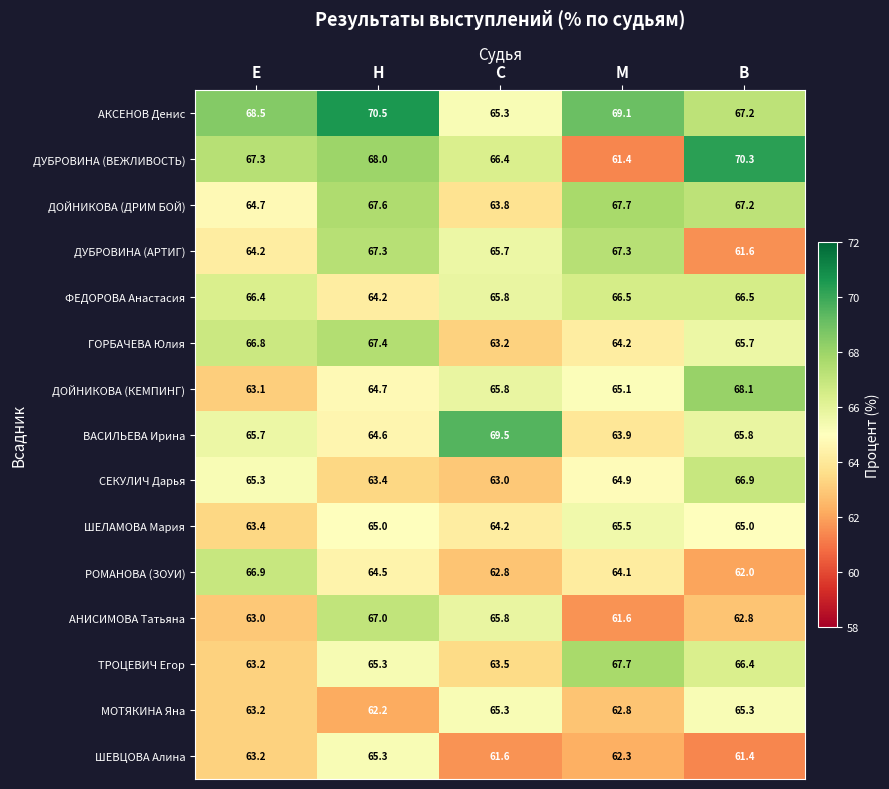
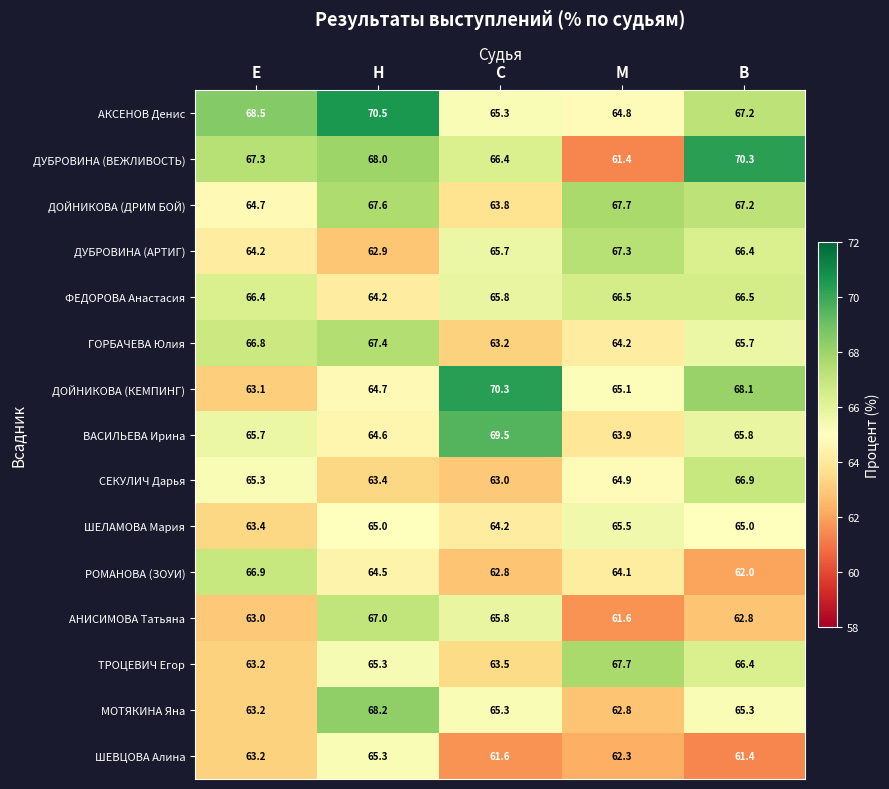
  {
    "АКСЕНОВ Денис": {
      "Е": 68.5,
      "Н": 70.5,
      "C": 65.3,
-     "М": 69.1,
+     "М": 64.8,
      "В": 67.2
    },
    "ДУБРОВИНА (ВЕЖЛИВОСТЬ)": {
      "Е": 67.3,
      "Н": 68.0,
      "C": 66.4,
      "М": 61.4,
      "В": 70.3
    },
    "ДОЙНИКОВА (ДРИМ БОЙ)": {
      "Е": 64.7,
      "Н": 67.6,
      "C": 63.8,
      "М": 67.7,
      "В": 67.2
    },
    "ДУБРОВИНА (АРТИГ)": {
      "Е": 64.2,
-     "Н": 67.3,
+     "Н": 62.9,
      "C": 65.7,
      "М": 67.3,
-     "В": 61.6
+     "В": 66.4
    },
    "ФЕДОРОВА Анастасия": {
      "Е": 66.4,
      "Н": 64.2,
      "C": 65.8,
      "М": 66.5,
      "В": 66.5
    },
    "ГОРБАЧЕВА Юлия": {
      "Е": 66.8,
      "Н": 67.4,
      "C": 63.2,
      "М": 64.2,
      "В": 65.7
    },
    "ДОЙНИКОВА (КЕМПИНГ)": {
      "Е": 63.1,
      "Н": 64.7,
-     "C": 65.8,
+     "C": 70.3,
      "М": 65.1,
      "В": 68.1
    },
    "ВАСИЛЬЕВА Ирина": {
      "Е": 65.7,
      "Н": 64.6,
      "C": 69.5,
      "М": 63.9,
      "В": 65.8
    },
    "СЕКУЛИЧ Дарья": {
      "Е": 65.3,
      "Н": 63.4,
      "C": 63.0,
      "М": 64.9,
      "В": 66.9
    },
    "ШЕЛАМОВА Мария": {
      "Е": 63.4,
      "Н": 65.0,
      "C": 64.2,
      "М": 65.5,
      "В": 65.0
    },
    "РОМАНОВА (ЗОУИ)": {
      "Е": 66.9,
      "Н": 64.5,
      "C": 62.8,
      "М": 64.1,
      "В": 62.0
    },
    "АНИСИМОВА Татьяна": {
      "Е": 63.0,
      "Н": 67.0,
      "C": 65.8,
      "М": 61.6,
      "В": 62.8
    },
    "ТРОЦЕВИЧ Егор": {
      "Е": 63.2,
      "Н": 65.3,
      "C": 63.5,
      "М": 67.7,
      "В": 66.4
    },
    "МОТЯКИНА Яна": {
      "Е": 63.2,
-     "Н": 62.2,
+     "Н": 68.2,
      "C": 65.3,
      "М": 62.8,
      "В": 65.3
    },
    "ШЕВЦОВА Алина": {
      "Е": 63.2,
      "Н": 65.3,
      "C": 61.6,
      "М": 62.3,
      "В": 61.4
    }
  }
